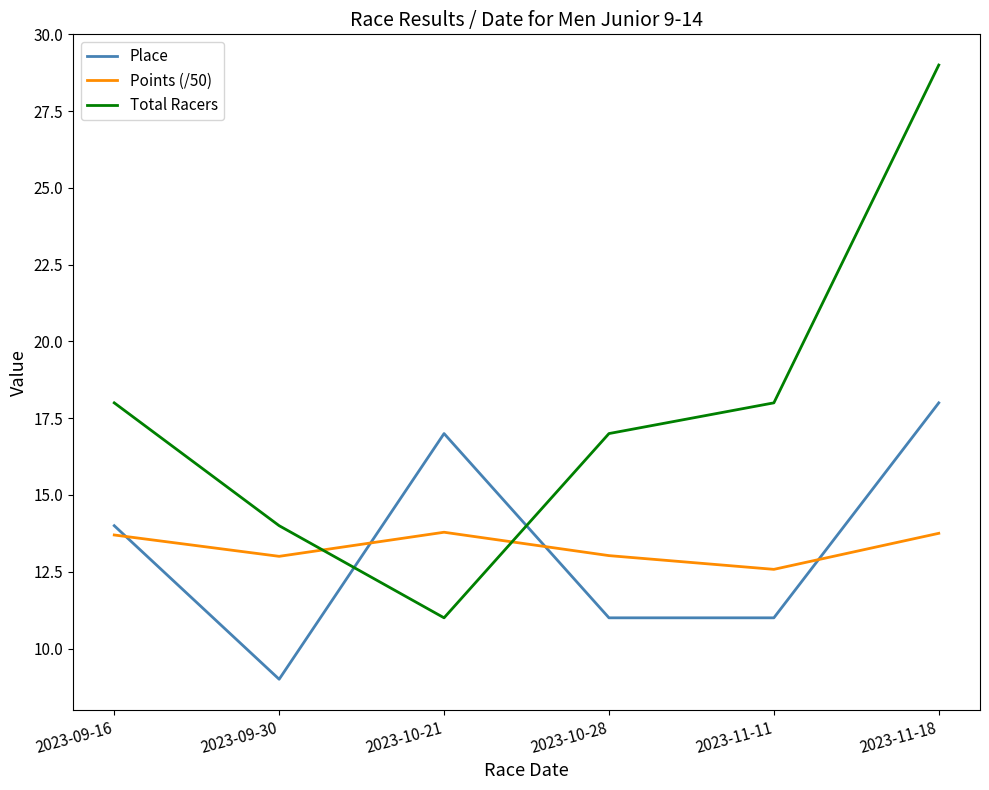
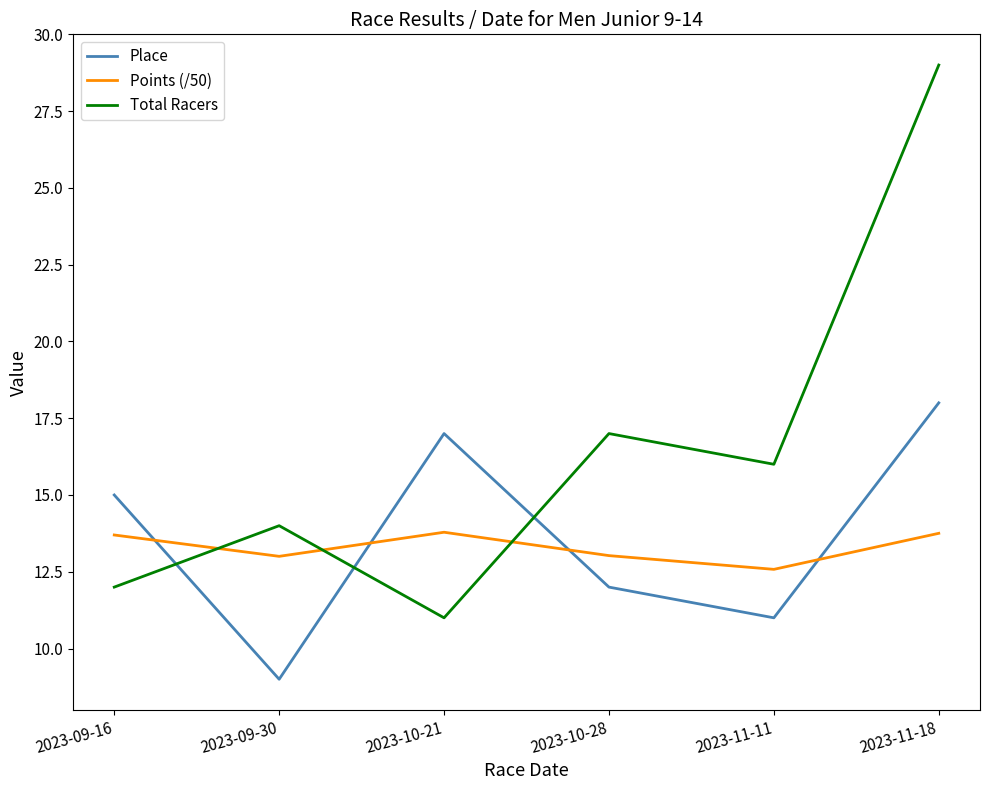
  {
    "Place": {
-     "2023-09-16": 14,
+     "2023-09-16": 15,
      "2023-09-30": 9,
      "2023-10-21": 17,
-     "2023-10-28": 11,
+     "2023-10-28": 12,
      "2023-11-11": 11,
      "2023-11-18": 18
    },
    "Points (/50)": {
      "2023-09-16": 13.7,
      "2023-09-30": 13,
      "2023-10-21": 13.8,
      "2023-10-28": 13,
      "2023-11-11": 12.6,
      "2023-11-18": 13.8
    },
    "Total Racers": {
-     "2023-09-16": 18,
+     "2023-09-16": 12,
      "2023-09-30": 14,
      "2023-10-21": 11,
      "2023-10-28": 17,
-     "2023-11-11": 18,
+     "2023-11-11": 16,
      "2023-11-18": 29
    }
  }
